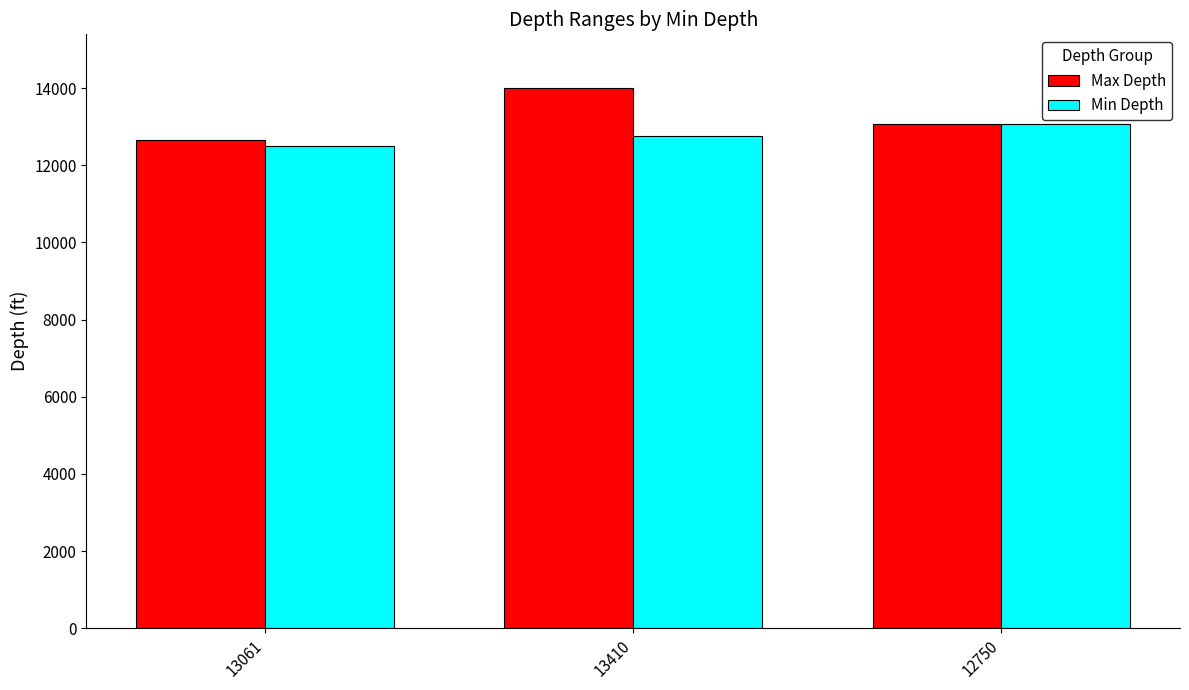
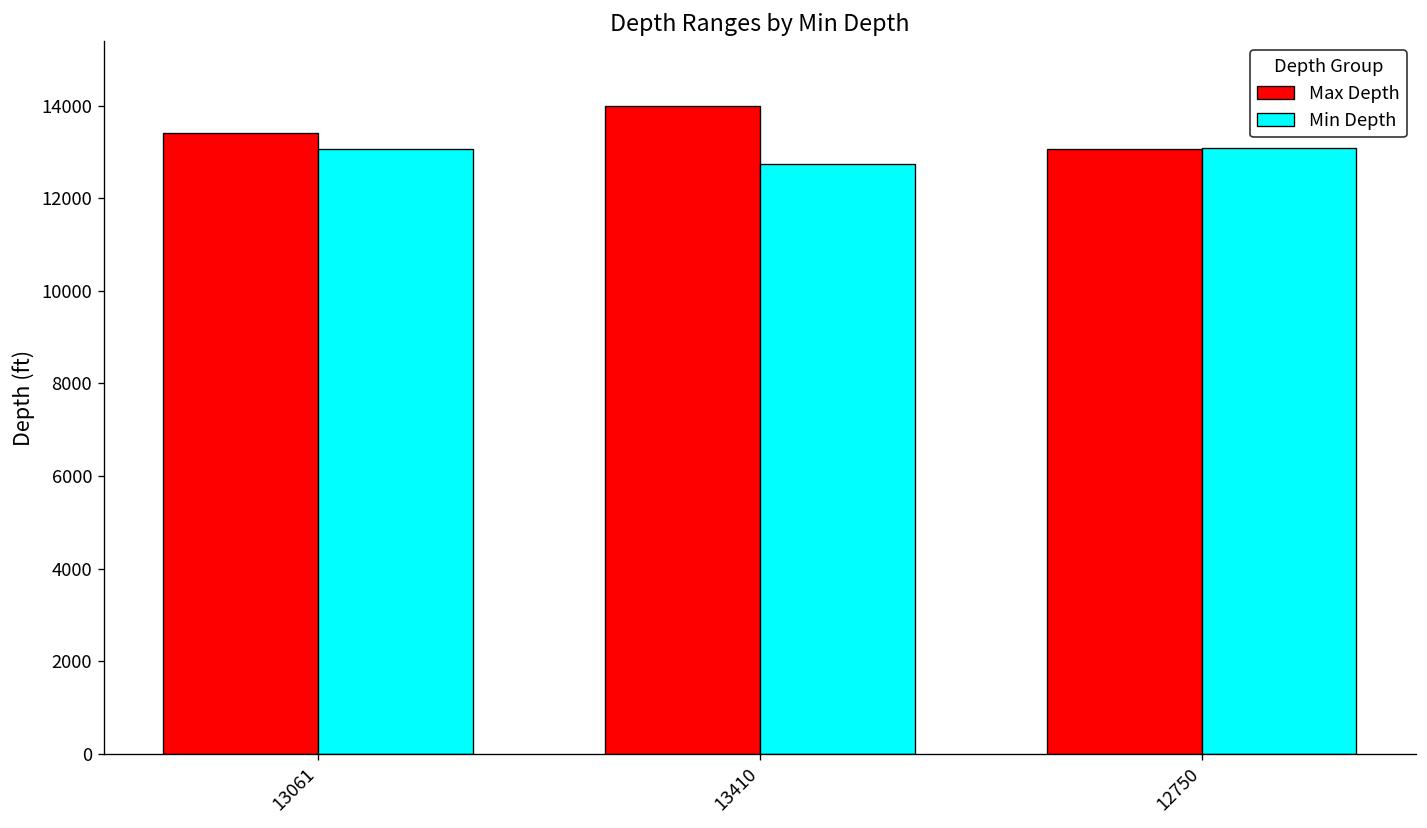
  {
    "Max Depth": {
-     "13061": 12600,
+     "13061": 13400,
      "13410": 14000,
      "12750": 13100
    },
    "Min Depth": {
-     "13061": 12500,
+     "13061": 13100,
      "13410": 12700,
      "12750": 13100
    }
  }
